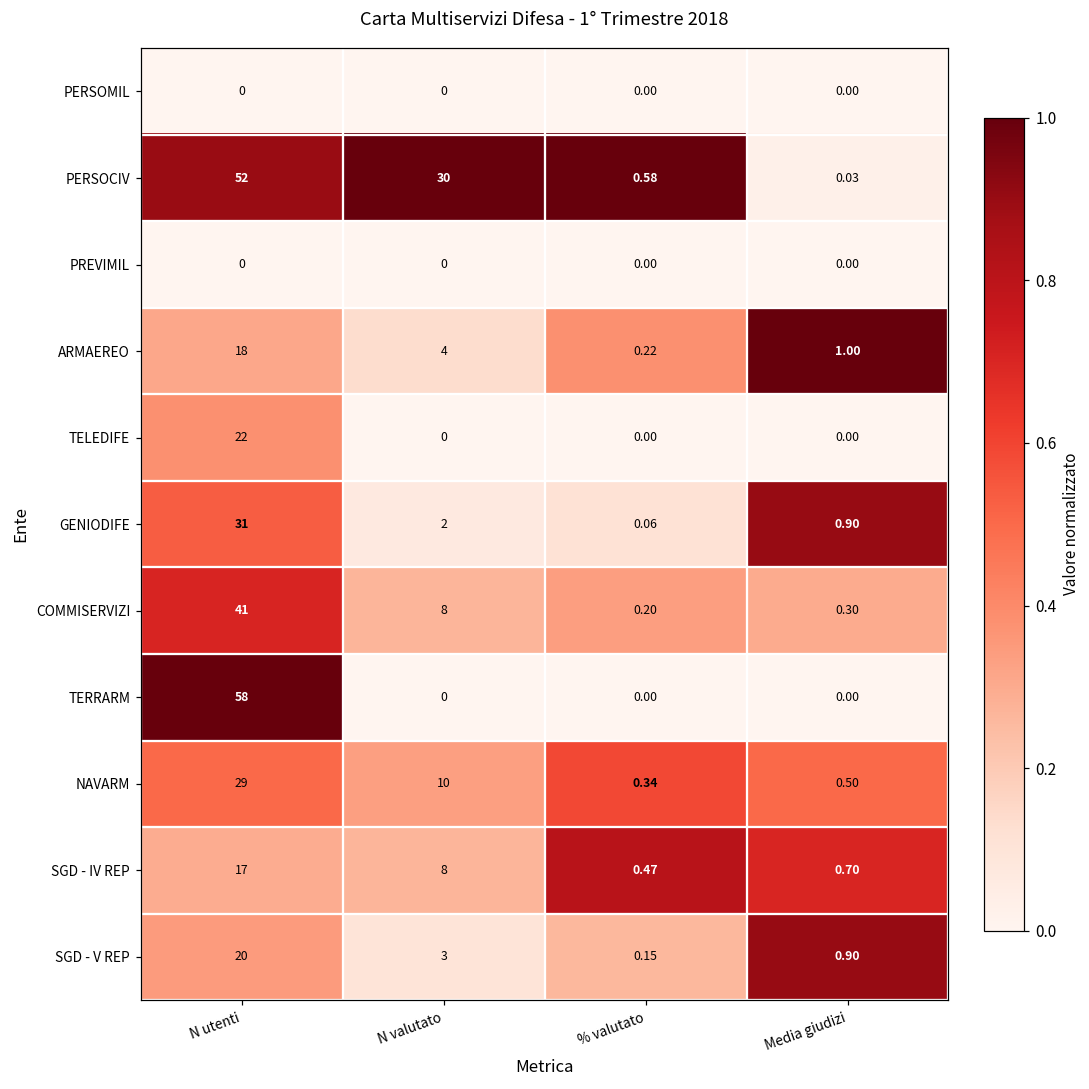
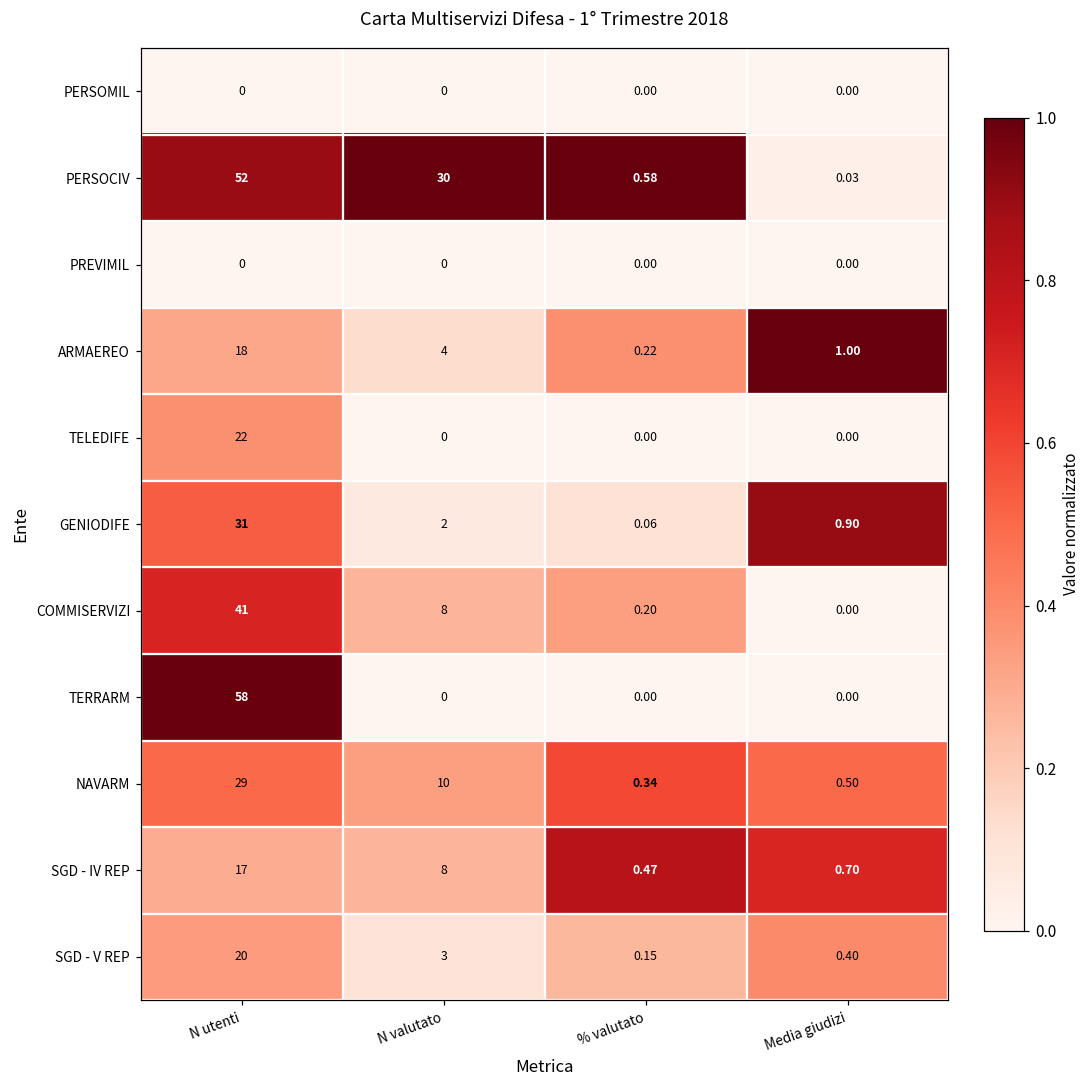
  {
    "PERSOMIL": {
      "N utenti": 0,
      "N valutato": 0,
      "% valutato": 0.00,
      "Media giudizi": 0.00
    },
    "PERSOCIV": {
      "N utenti": 52,
      "N valutato": 30,
      "% valutato": 0.58,
      "Media giudizi": 0.03
    },
    "PREVIMIL": {
      "N utenti": 0,
      "N valutato": 0,
      "% valutato": 0.00,
      "Media giudizi": 0.00
    },
    "ARMAEREO": {
      "N utenti": 18,
      "N valutato": 4,
      "% valutato": 0.22,
      "Media giudizi": 1.00
    },
    "TELEDIFE": {
      "N utenti": 22,
      "N valutato": 0,
      "% valutato": 0.00,
      "Media giudizi": 0.00
    },
    "GENIODIFE": {
      "N utenti": 31,
      "N valutato": 2,
      "% valutato": 0.06,
      "Media giudizi": 0.90
    },
    "COMMISERVIZI": {
      "N utenti": 41,
      "N valutato": 8,
      "% valutato": 0.20,
-     "Media giudizi": 0.30
+     "Media giudizi": 0.00
    },
    "TERRARM": {
      "N utenti": 58,
      "N valutato": 0,
      "% valutato": 0.00,
      "Media giudizi": 0.00
    },
    "NAVARM": {
      "N utenti": 29,
      "N valutato": 10,
      "% valutato": 0.34,
      "Media giudizi": 0.50
    },
    "SGD - IV REP": {
      "N utenti": 17,
      "N valutato": 8,
      "% valutato": 0.47,
      "Media giudizi": 0.70
    },
    "SGD - V REP": {
      "N utenti": 20,
      "N valutato": 3,
      "% valutato": 0.15,
-     "Media giudizi": 0.90
+     "Media giudizi": 0.40
    }
  }
